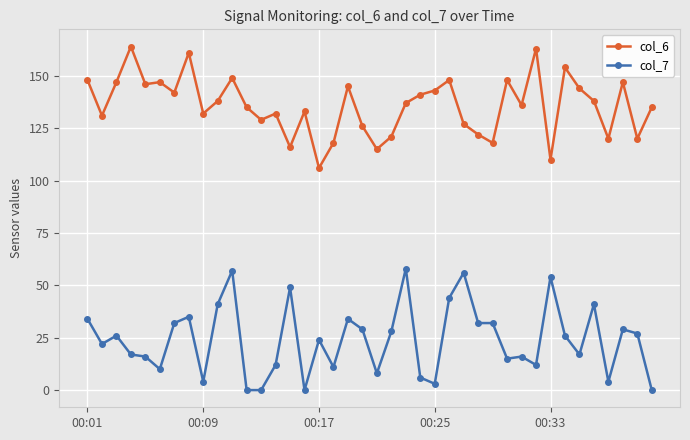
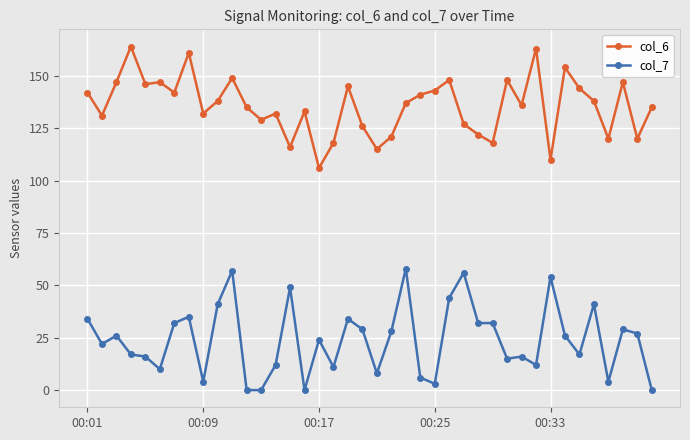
  {
    "col_6": {
-     "00:01": 148,
+     "00:01": 142,
      "00:09": 132,
      "00:17": 106,
      "00:25": 143,
      "00:33": 110
    },
    "col_7": {
      "00:01": 34,
      "00:09": 4,
      "00:17": 24,
      "00:25": 3,
      "00:33": 54
    }
  }
